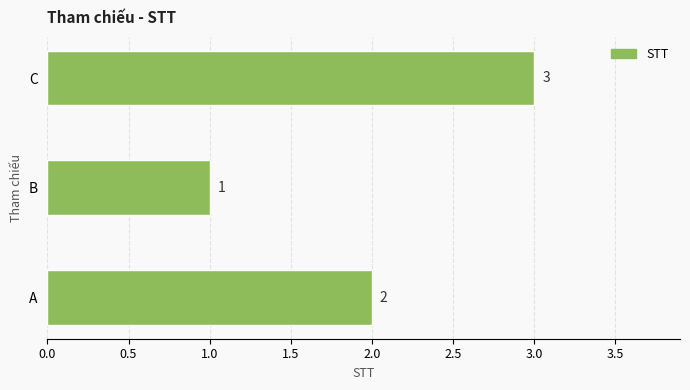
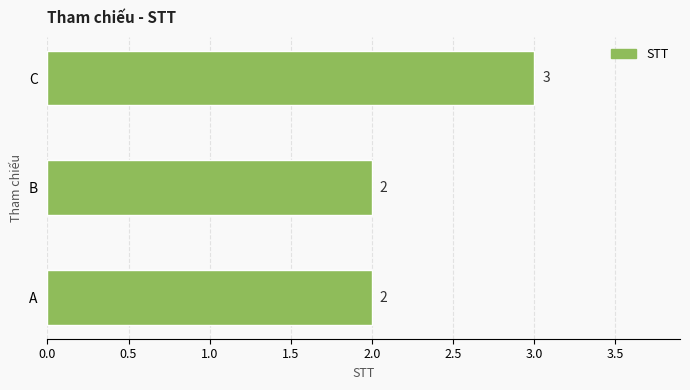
  {
    "C": 3,
-   "B": 1,
+   "B": 2,
    "A": 2
  }
